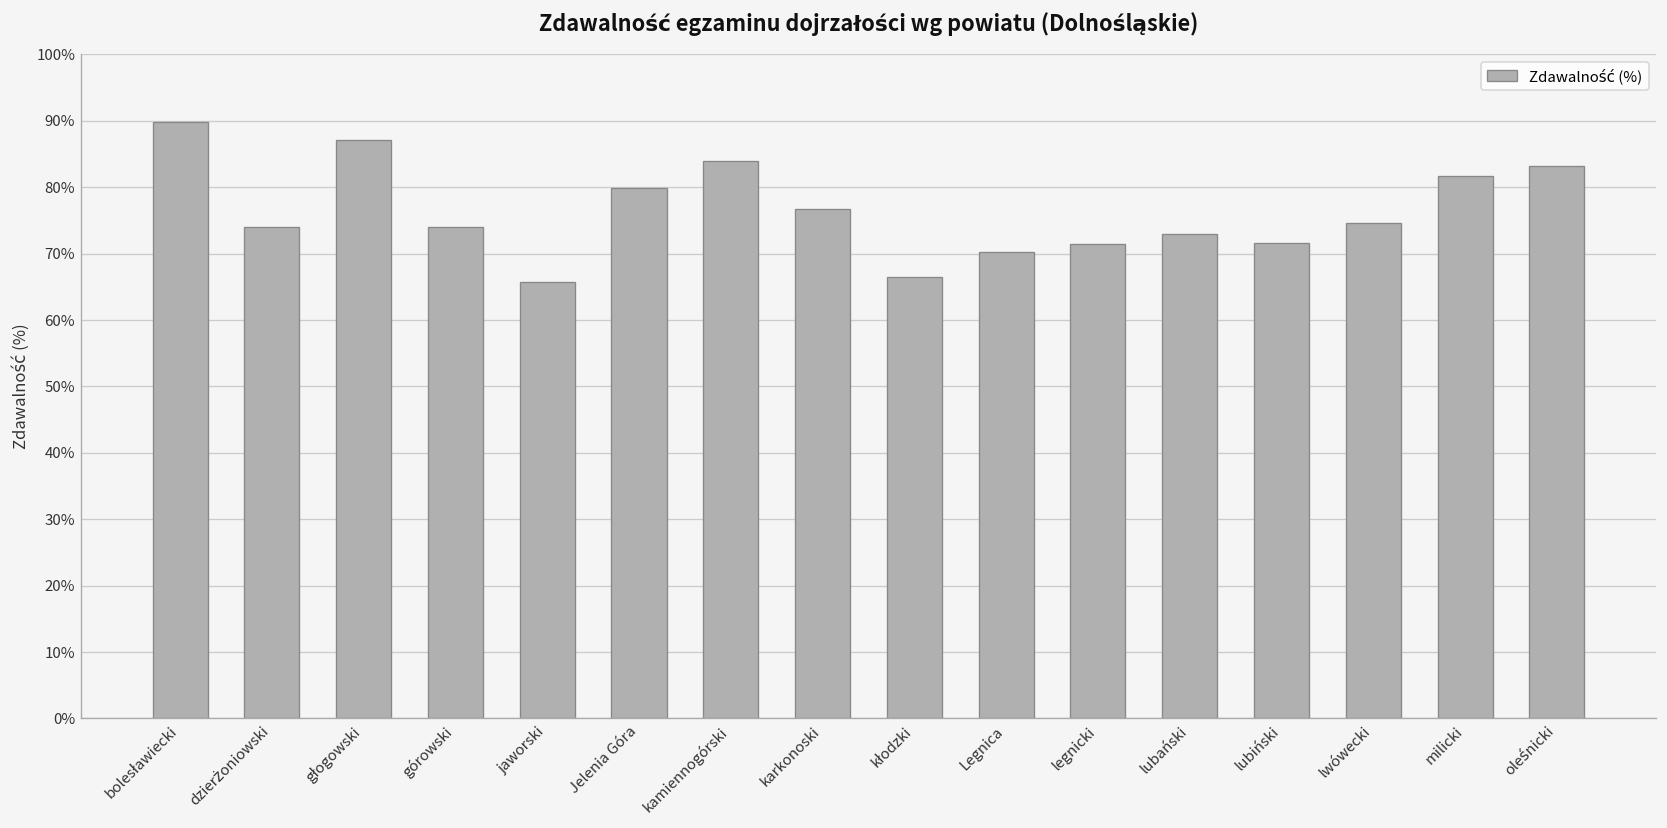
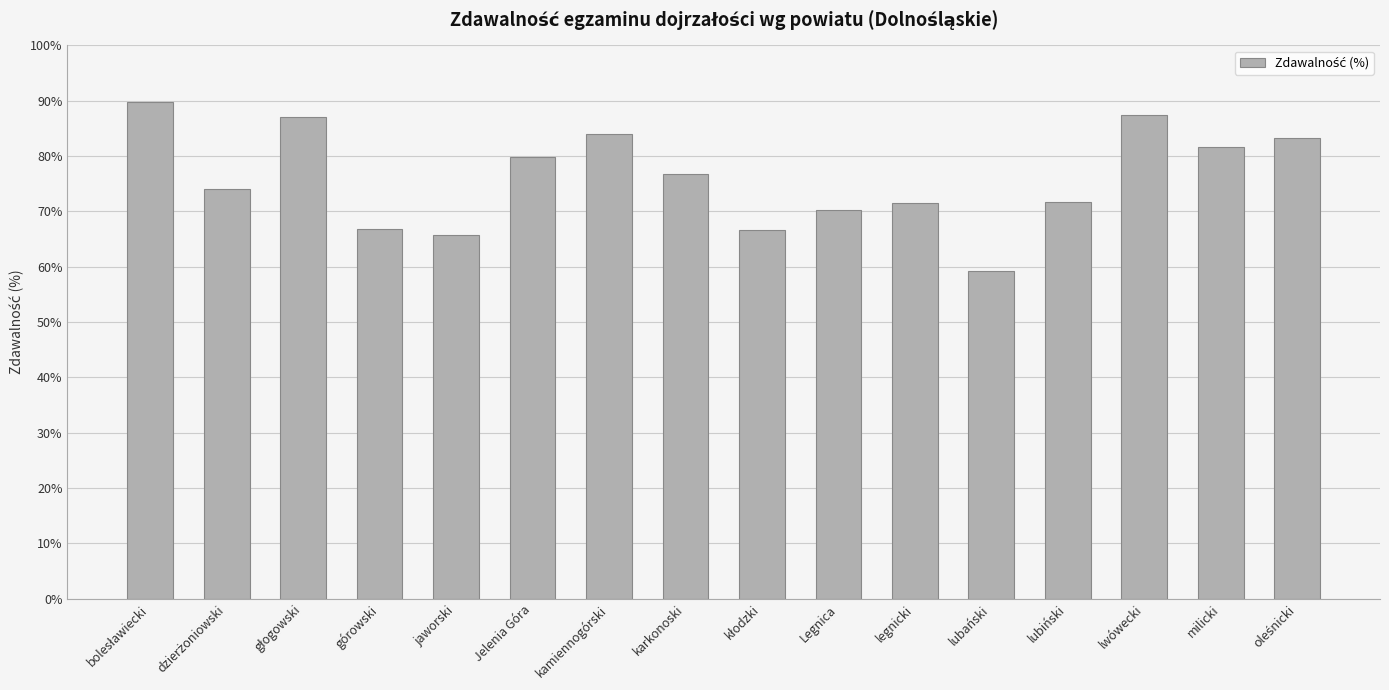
  {
    "bolesławiecki": "90%",
    "dzierżoniowski": "74%",
    "głogowski": "87%",
-   "górowski": "74%",
+   "górowski": "67%",
    "jaworski": "66%",
    "Jelenia Góra": "80%",
    "kamiennogórski": "84%",
    "karkonoski": "77%",
    "kłodzki": "67%",
    "Legnica": "70%",
    "legnicki": "71%",
-   "lubański": "73%",
+   "lubański": "59%",
    "lubiński": "72%",
-   "lwówecki": "75%",
+   "lwówecki": "87%",
    "milicki": "82%",
    "oleśnicki": "83%"
  }
